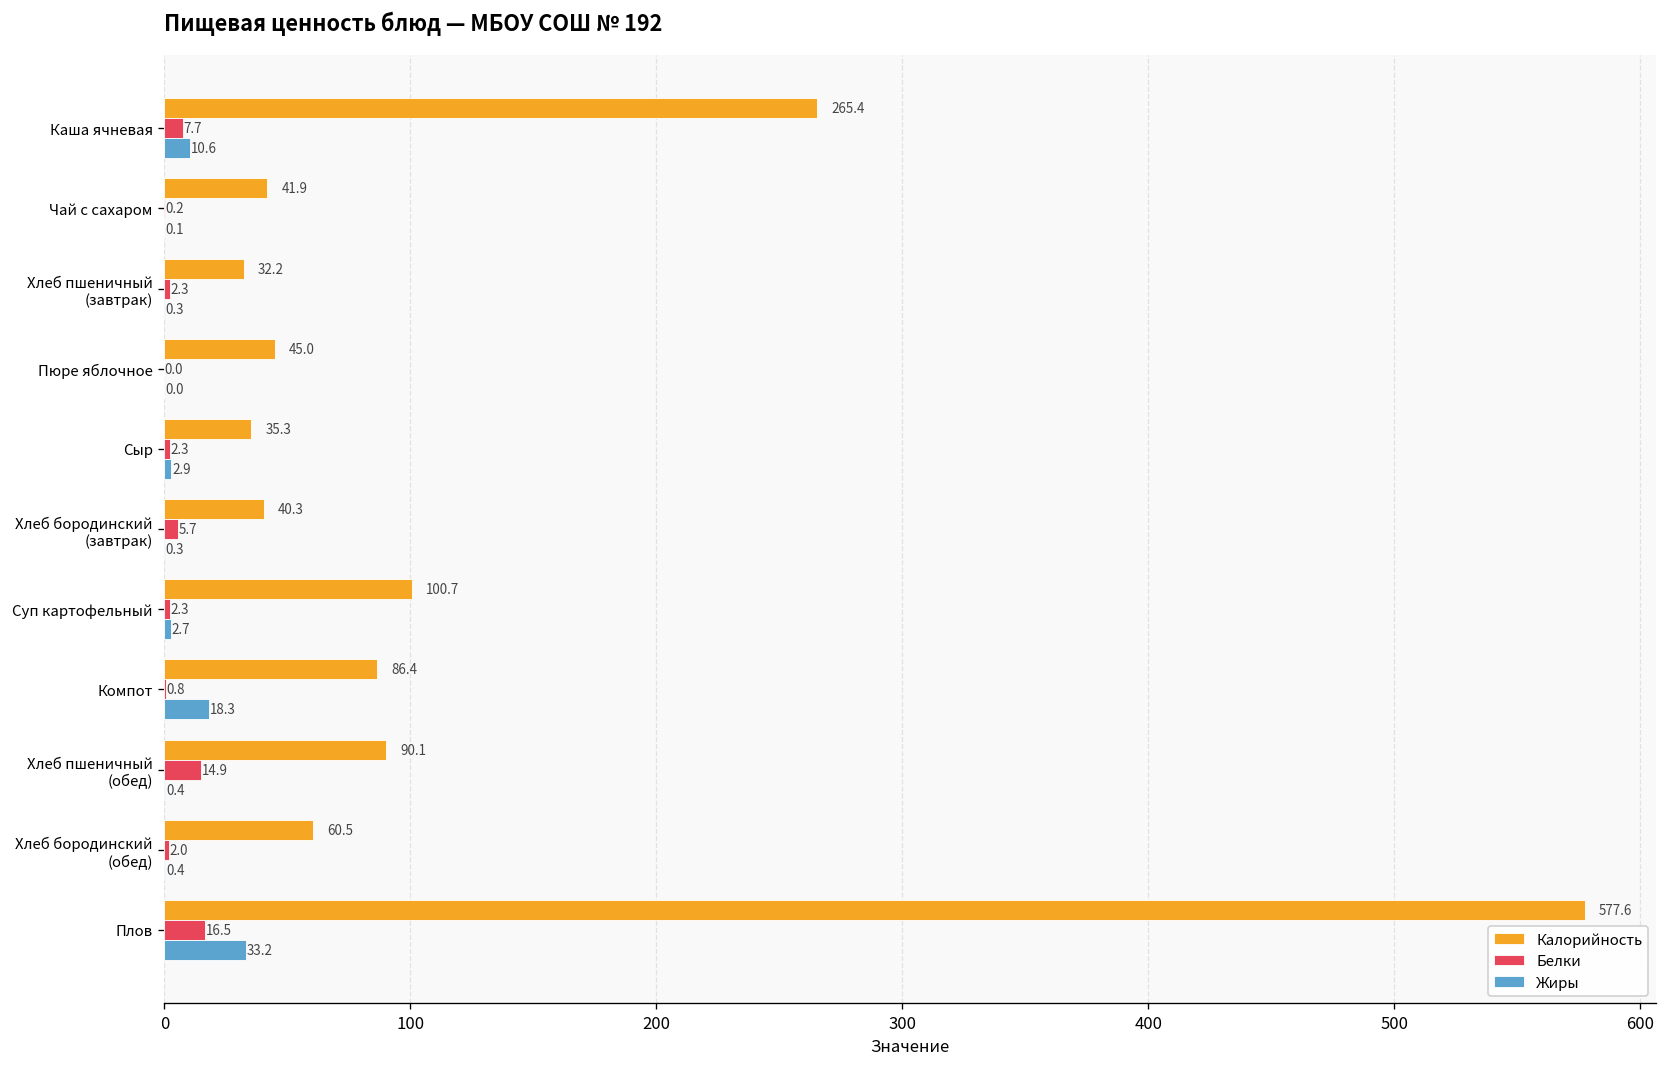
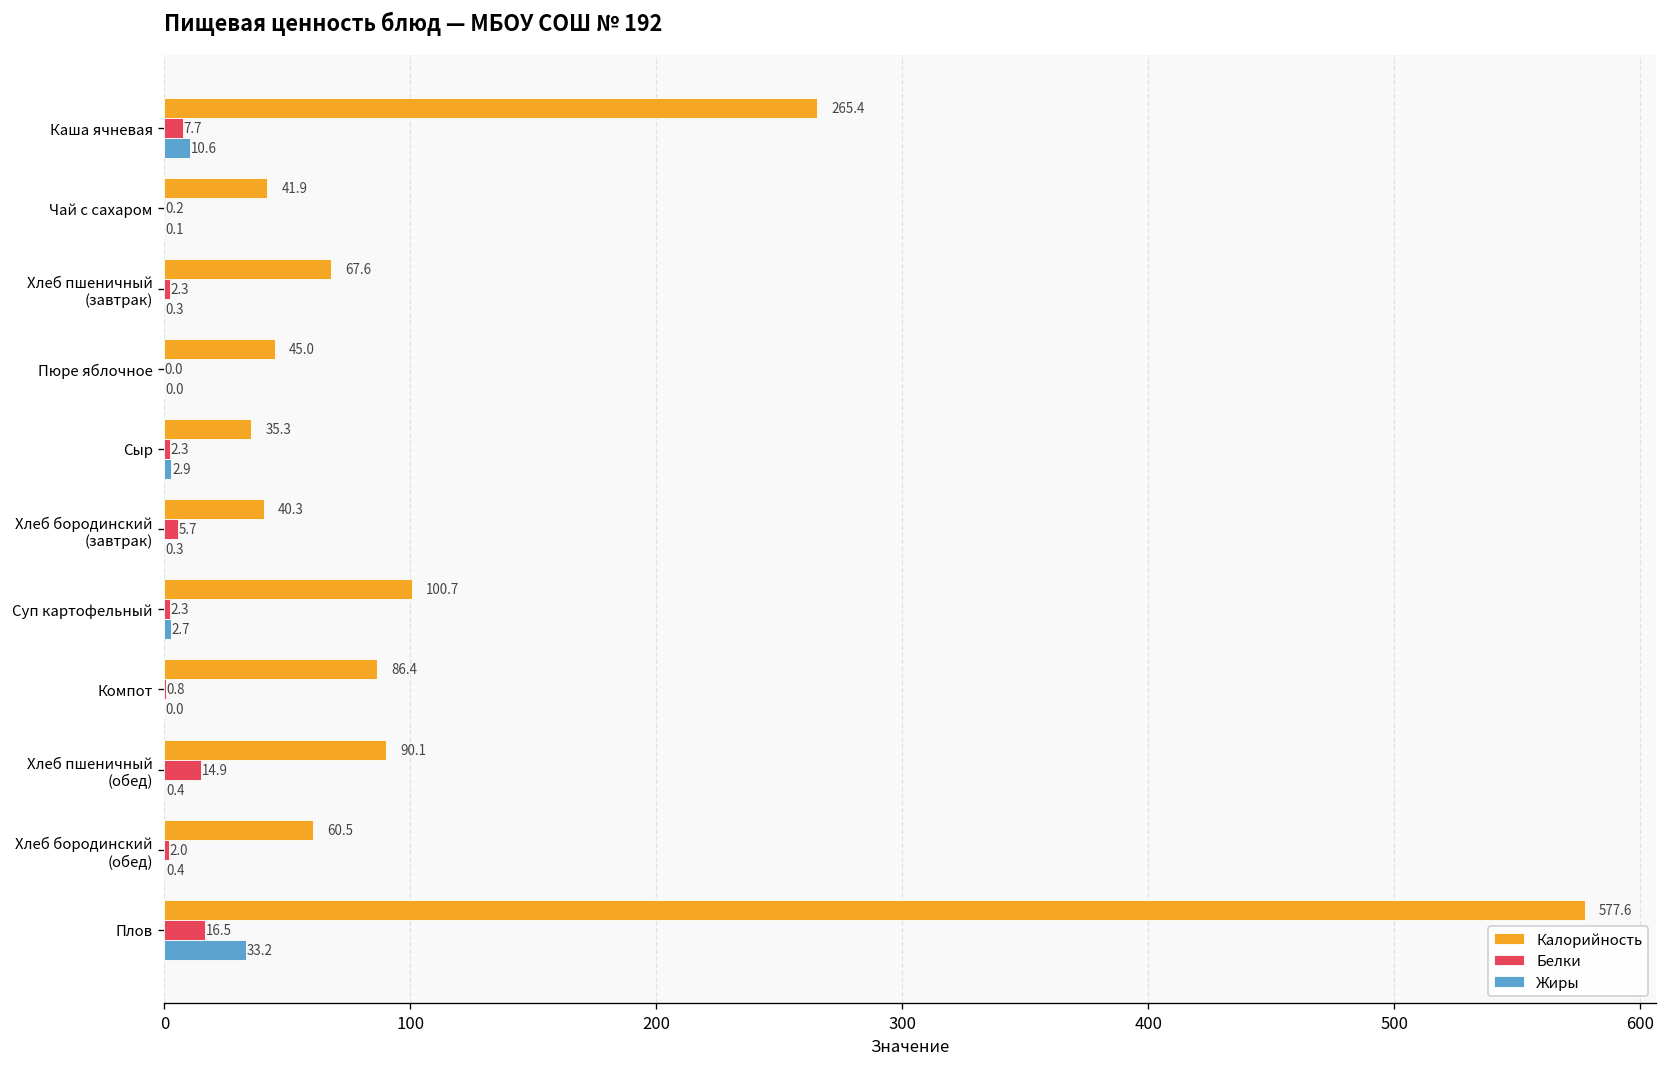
  {
    "Калорийность": {
      "Каша ячневая": 265.4,
      "Чай с сахаром": 41.9,
-     "Хлеб пшеничный (завтрак)": 32.2,
+     "Хлеб пшеничный (завтрак)": 67.6,
      "Пюре яблочное": 45.0,
      "Сыр": 35.3,
      "Хлеб бородинский (завтрак)": 40.3,
      "Суп картофельный": 100.7,
      "Компот": 86.4,
      "Хлеб пшеничный (обед)": 90.1,
      "Хлеб бородинский (обед)": 60.5,
      "Плов": 577.6
    },
    "Белки": {
      "Каша ячневая": 7.7,
      "Чай с сахаром": 0.2,
      "Хлеб пшеничный (завтрак)": 2.3,
      "Пюре яблочное": 0.0,
      "Сыр": 2.3,
      "Хлеб бородинский (завтрак)": 5.7,
      "Суп картофельный": 2.3,
      "Компот": 0.8,
      "Хлеб пшеничный (обед)": 14.9,
      "Хлеб бородинский (обед)": 2.0,
      "Плов": 16.5
    },
    "Жиры": {
      "Каша ячневая": 10.6,
      "Чай с сахаром": 0.1,
      "Хлеб пшеничный (завтрак)": 0.3,
      "Пюре яблочное": 0.0,
      "Сыр": 2.9,
      "Хлеб бородинский (завтрак)": 0.3,
      "Суп картофельный": 2.7,
-     "Компот": 18.3,
+     "Компот": 0.0,
      "Хлеб пшеничный (обед)": 0.4,
      "Хлеб бородинский (обед)": 0.4,
      "Плов": 33.2
    }
  }
